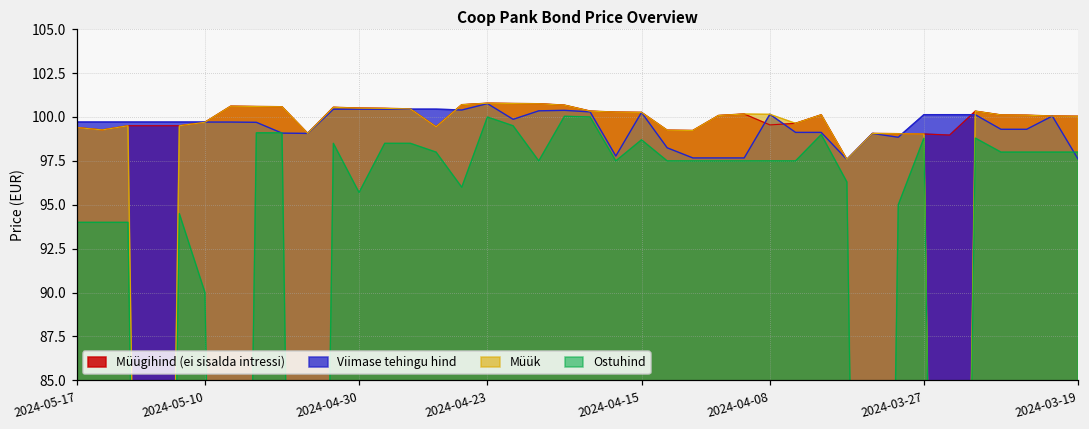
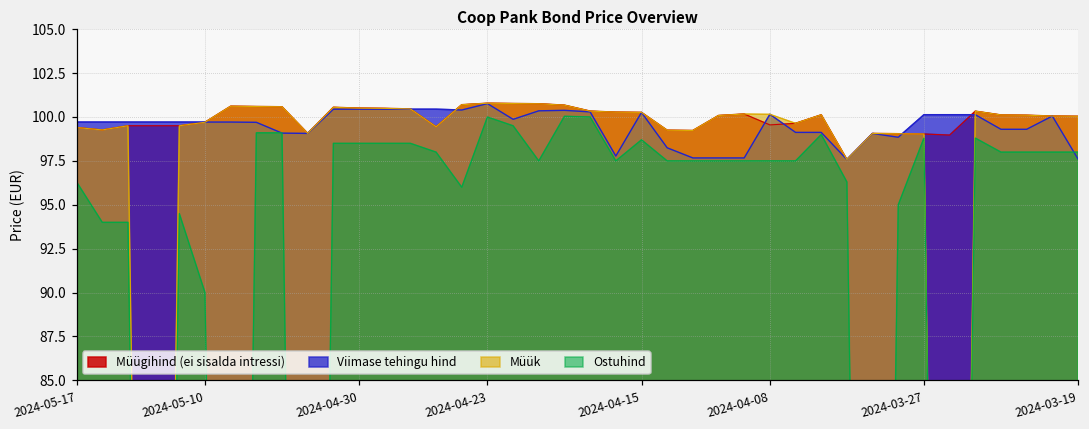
  {
    "Müügihind (ei sisalda intressi)": {
      "2024-04-08": 99.5
    },
    "Viimase tehingu hind": {
      "2024-05-17": 99.7,
      "2024-03-27": 100.1,
      "2024-03-19": 97.6
    },
    "Ostuhind": {
-     "2024-05-17": 94.0,
+     "2024-05-17": 96.3,
      "2024-05-10": 90.0,
-     "2024-04-30": 95.7,
+     "2024-04-30": 98.5,
      "2024-04-23": 100.0,
      "2024-04-15": 98.7,
      "2024-04-08": 97.5,
      "2024-03-27": 98.8,
      "2024-03-19": 98.0
    }
  }
